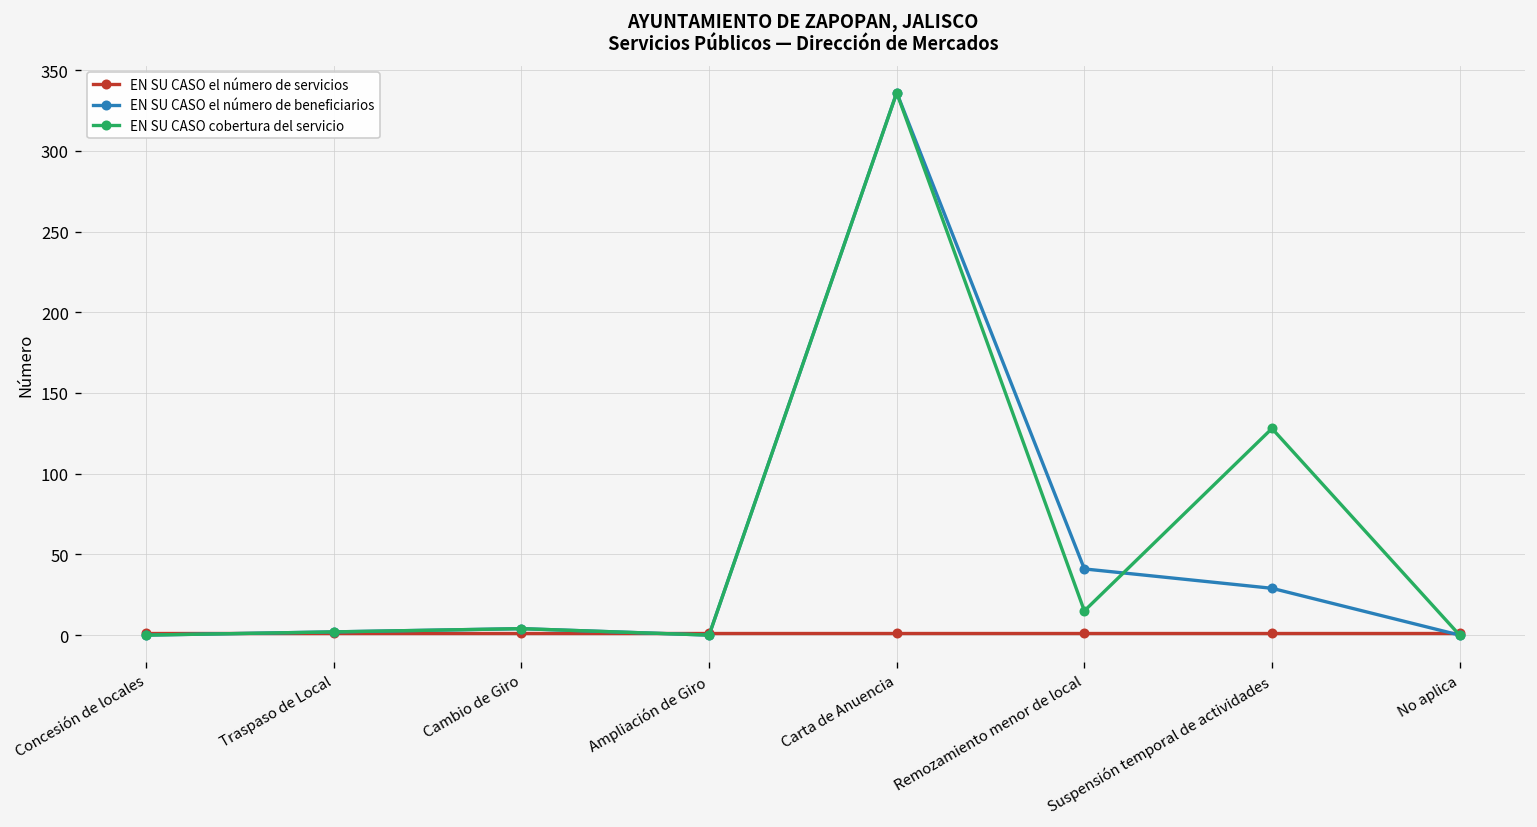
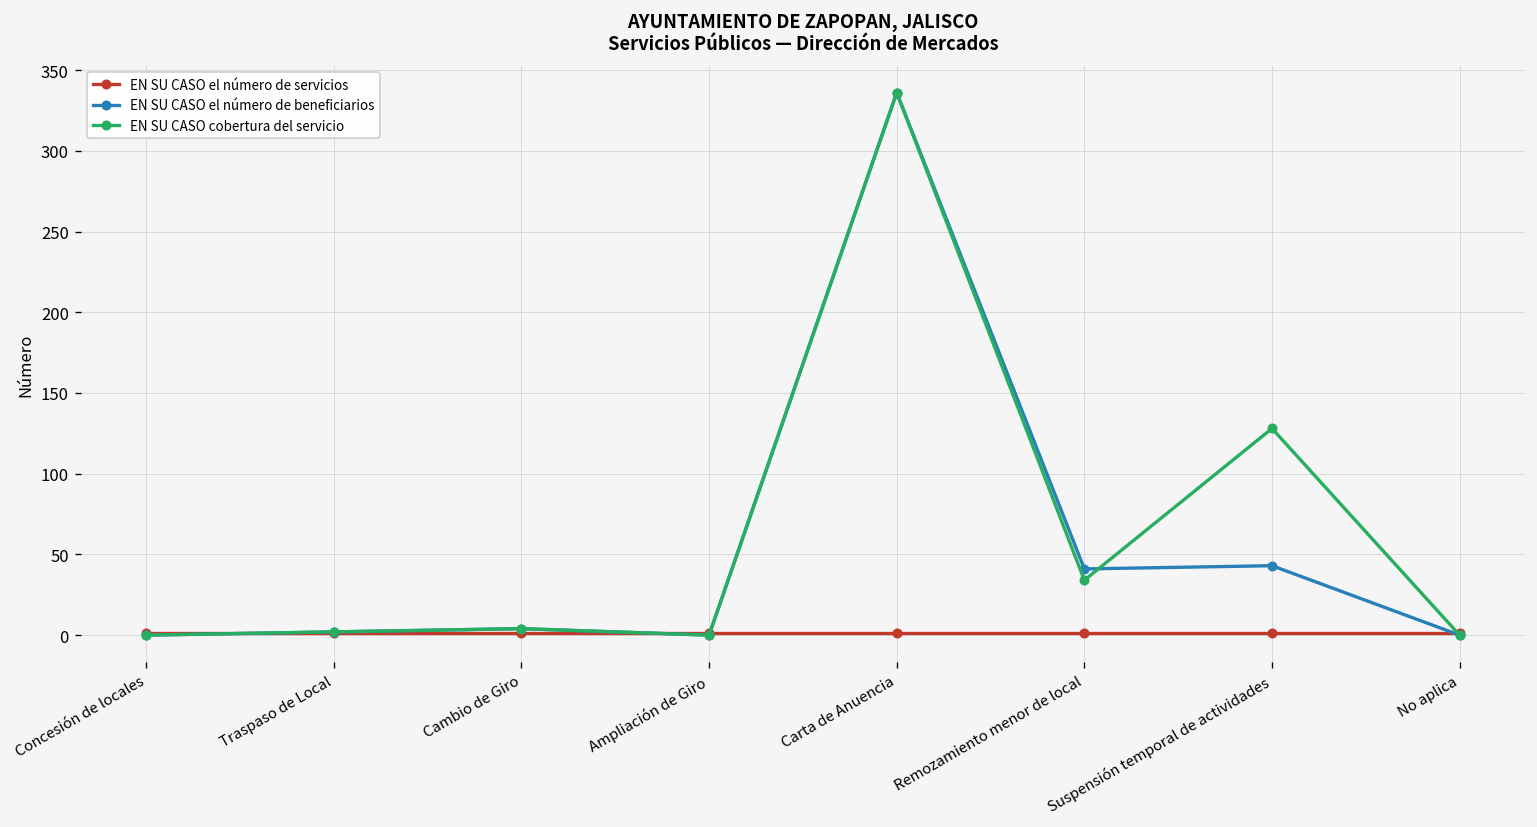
  {
    "EN SU CASO el número de servicios": {
      "Cambio de Giro": 1,
      "Carta de Anuencia": 1,
      "Remozamiento menor de local": 1,
      "Suspensión temporal de actividades": 1
    },
    "EN SU CASO el número de beneficiarios": {
      "Remozamiento menor de local": 41,
-     "Suspensión temporal de actividades": 29
+     "Suspensión temporal de actividades": 43
    },
    "EN SU CASO cobertura del servicio": {
-     "Remozamiento menor de local": 15,
+     "Remozamiento menor de local": 34,
      "Suspensión temporal de actividades": 128
    }
  }
